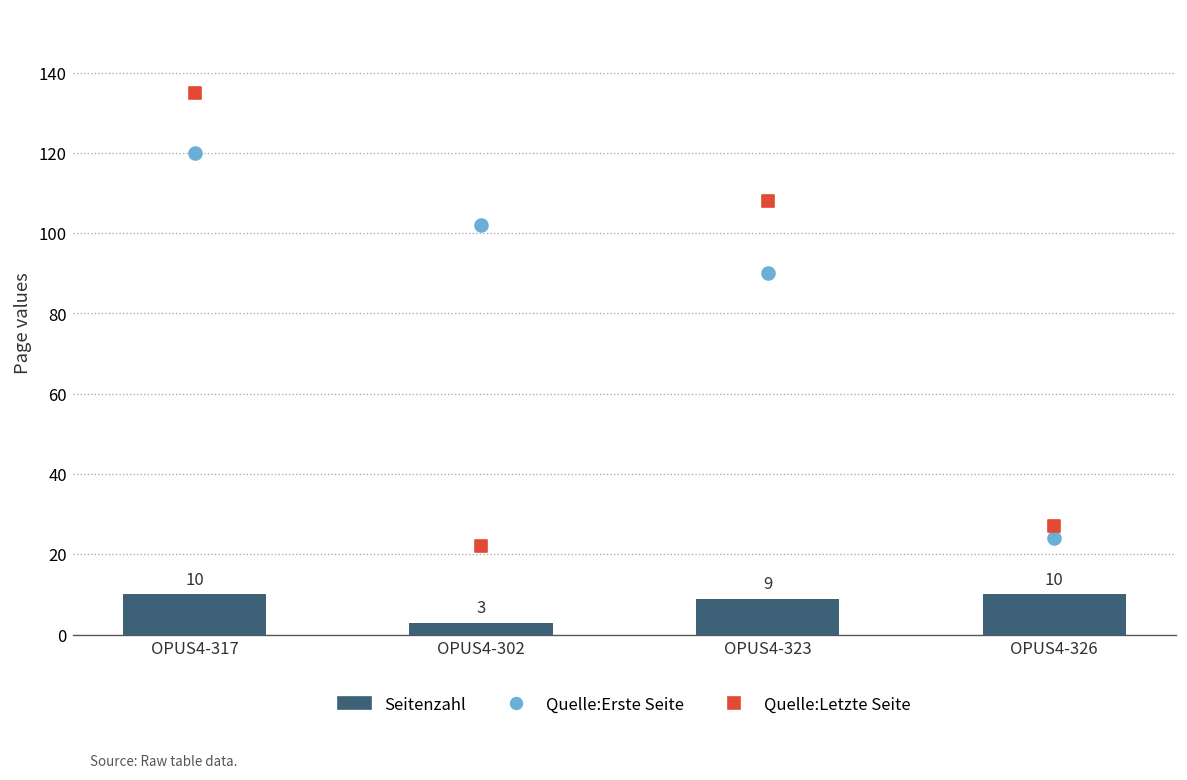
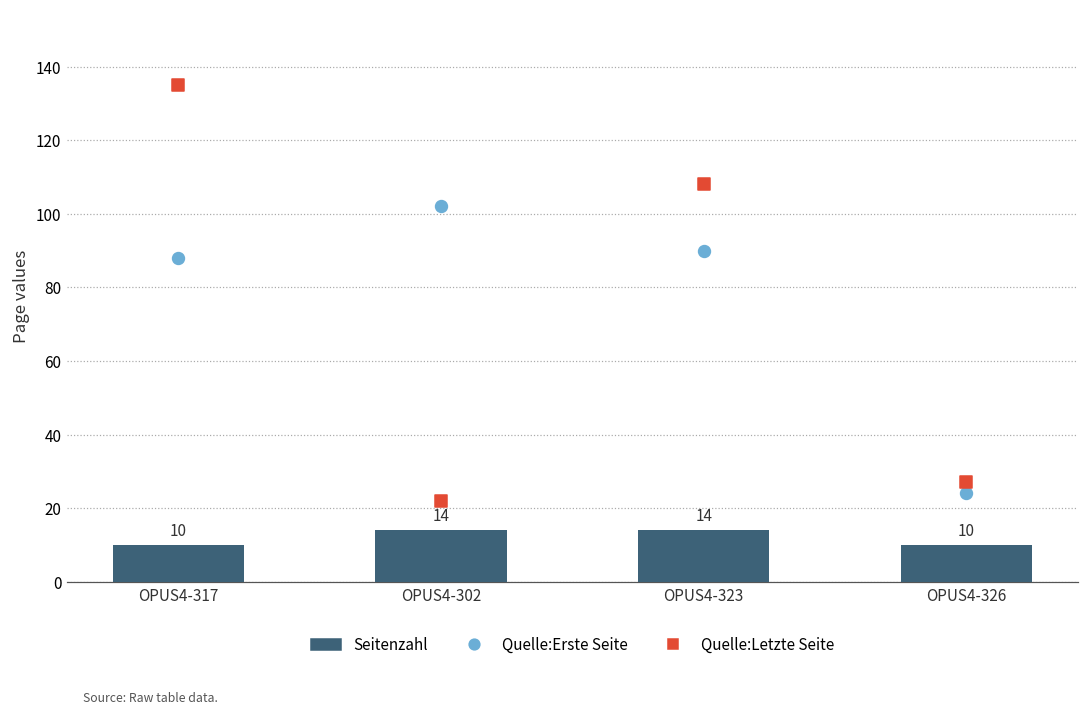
  {
    "Quelle:Erste Seite": {
-     "OPUS4-317": 120
+     "OPUS4-317": 88
    },
    "Seitenzahl": {
      "OPUS4-317": 10,
-     "OPUS4-302": 3,
-     "OPUS4-323": 9,
+     "OPUS4-302": 14,
+     "OPUS4-323": 14,
      "OPUS4-326": 10
    }
  }
